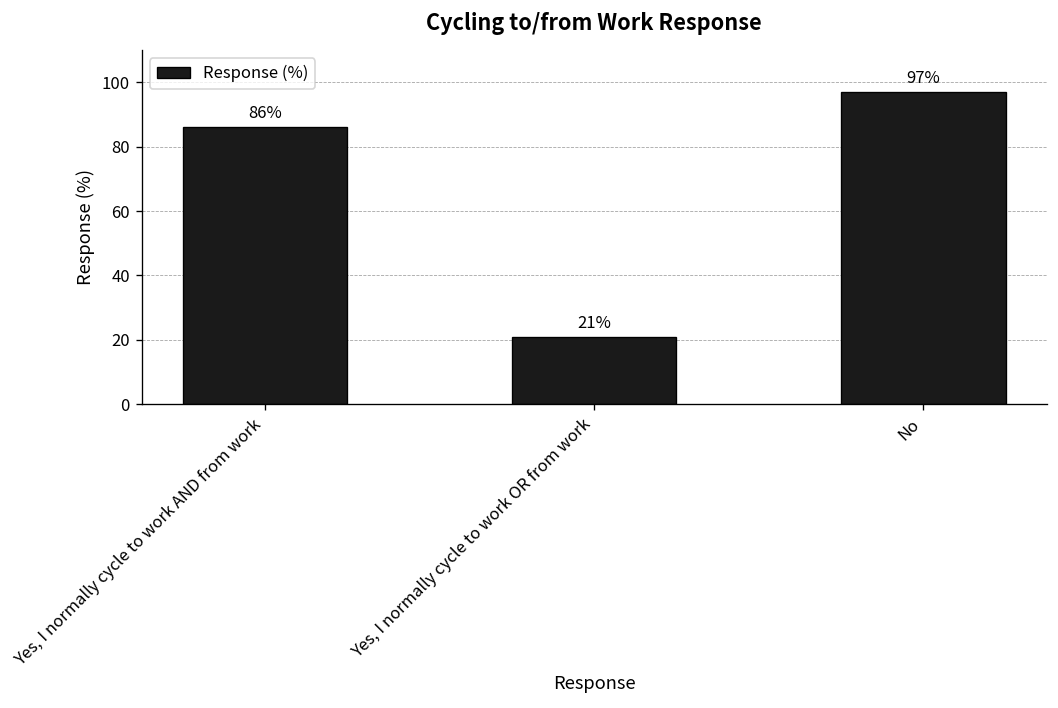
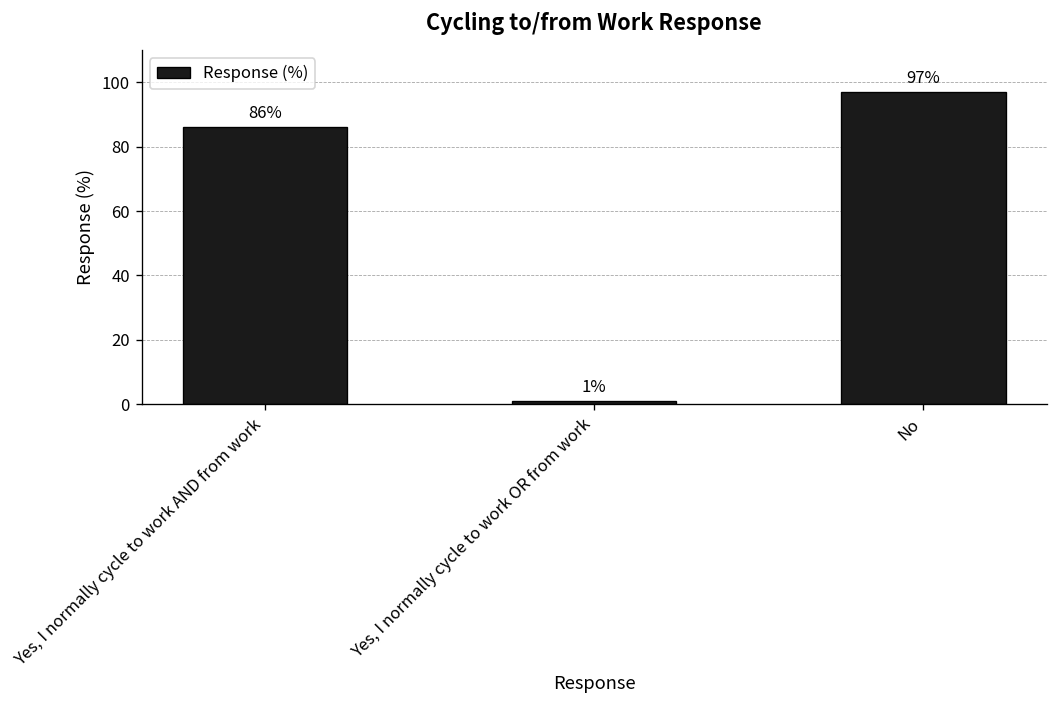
  {
    "Yes, I normally cycle to work AND from work": "86%",
-   "Yes, I normally cycle to work OR from work": "21%",
+   "Yes, I normally cycle to work OR from work": "1%",
    "No": "97%"
  }
